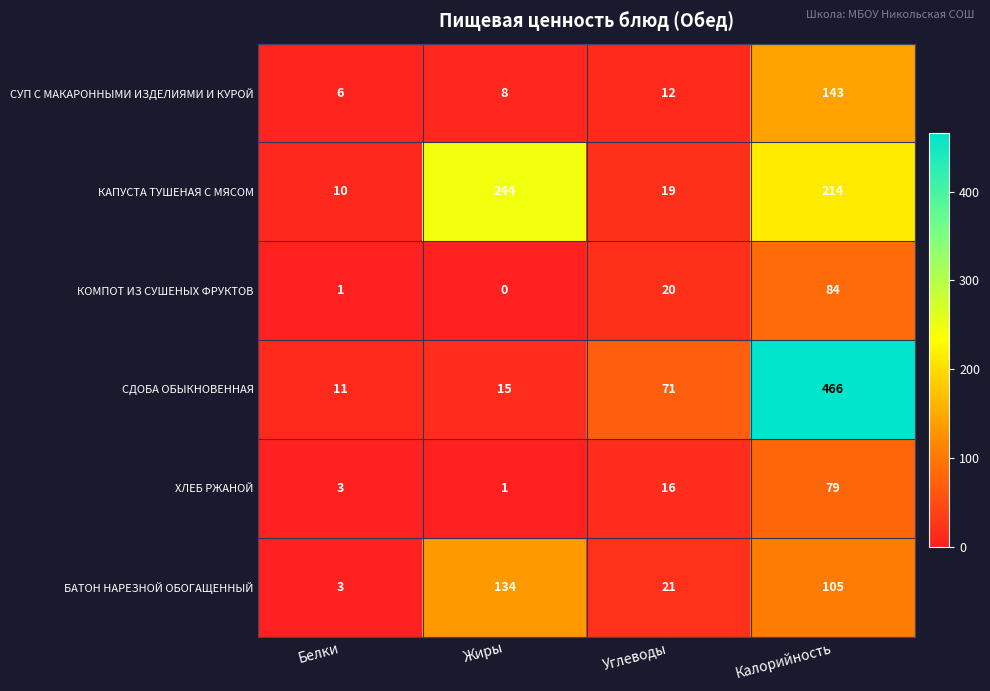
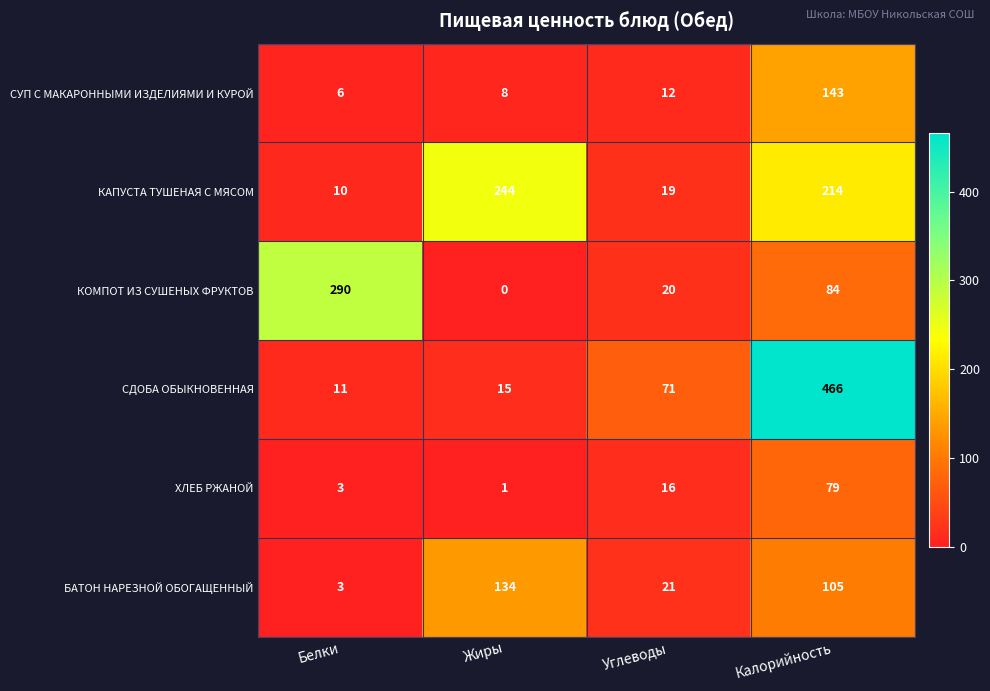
  {
    "СУП С МАКАРОННЫМИ ИЗДЕЛИЯМИ И КУРОЙ": {
      "Белки": 6,
      "Жиры": 8,
      "Углеводы": 12,
      "Калорийность": 143
    },
    "КАПУСТА ТУШЕНАЯ С МЯСОМ": {
      "Белки": 10,
      "Жиры": 244,
      "Углеводы": 19,
      "Калорийность": 214
    },
    "КОМПОТ ИЗ СУШЕНЫХ ФРУКТОВ": {
-     "Белки": 1,
+     "Белки": 290,
      "Жиры": 0,
      "Углеводы": 20,
      "Калорийность": 84
    },
    "СДОБА ОБЫКНОВЕННАЯ": {
      "Белки": 11,
      "Жиры": 15,
      "Углеводы": 71,
      "Калорийность": 466
    },
    "ХЛЕБ РЖАНОЙ": {
      "Белки": 3,
      "Жиры": 1,
      "Углеводы": 16,
      "Калорийность": 79
    },
    "БАТОН НАРЕЗНОЙ ОБОГАЩЕННЫЙ": {
      "Белки": 3,
      "Жиры": 134,
      "Углеводы": 21,
      "Калорийность": 105
    }
  }
